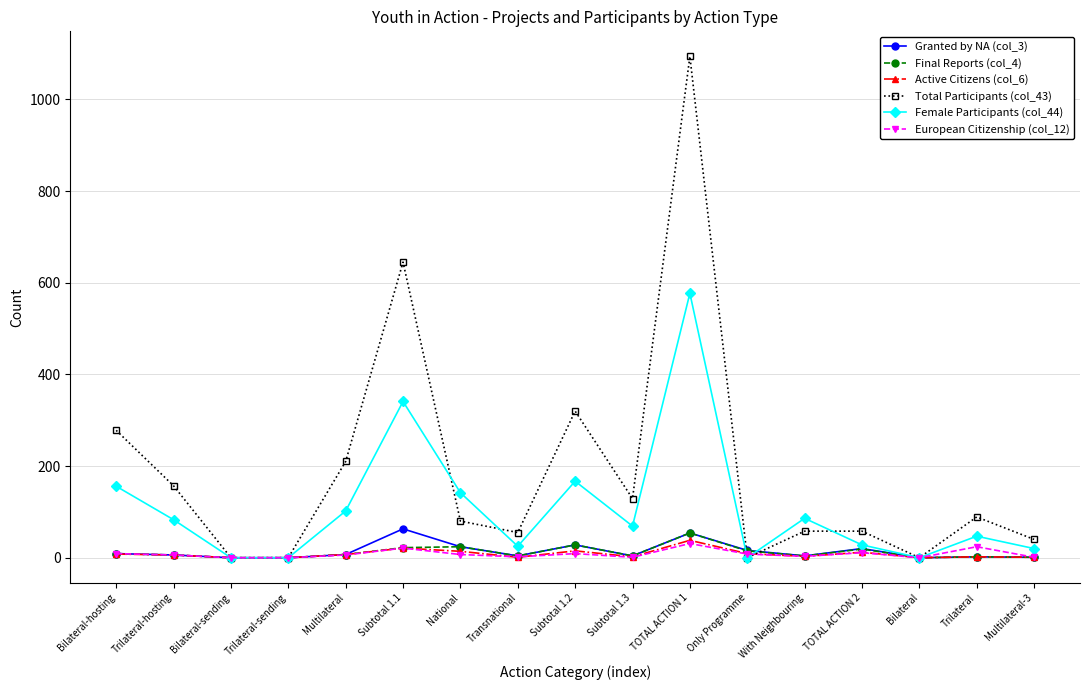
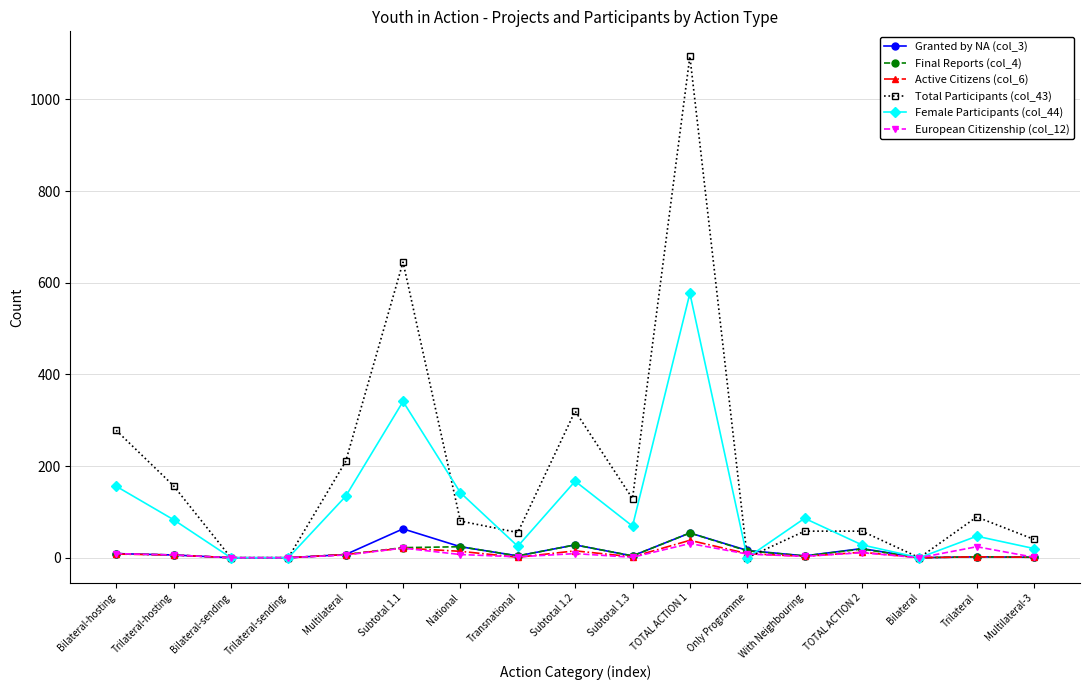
  {
    "Granted by NA (col_3)": {
      "Subtotal 1.1": 60
    },
    "Active Citizens (col_6)": {
      "National": 10,
      "Subtotal 1.2": 20,
      "TOTAL ACTION 1": 40
    },
    "Total Participants (col_43)": {
      "Bilateral-hosting": 280,
      "Trilateral-hosting": 160,
      "Multilateral": 210,
      "Subtotal 1.1": 650,
      "National": 80,
      "Transnational": 60,
      "Subtotal 1.2": 320,
      "Subtotal 1.3": 130,
      "TOTAL ACTION 1": 1090,
      "With Neighbouring": 60,
      "TOTAL ACTION 2": 60,
      "Trilateral": 90,
      "Multilateral-3": 40
    },
    "Female Participants (col_44)": {
      "Bilateral-hosting": 160,
      "Trilateral-hosting": 80,
-     "Multilateral": 100,
+     "Multilateral": 130,
      "Subtotal 1.1": 340,
      "National": 140,
      "Transnational": 30,
      "Subtotal 1.2": 170,
      "Subtotal 1.3": 70,
      "TOTAL ACTION 1": 580,
      "With Neighbouring": 90,
      "TOTAL ACTION 2": 30,
      "Trilateral": 50,
      "Multilateral-3": 20
    },
    "European Citizenship (col_12)": {
      "National": 10,
      "Subtotal 1.2": 10,
      "TOTAL ACTION 1": 30,
      "Trilateral": 20
    }
  }
